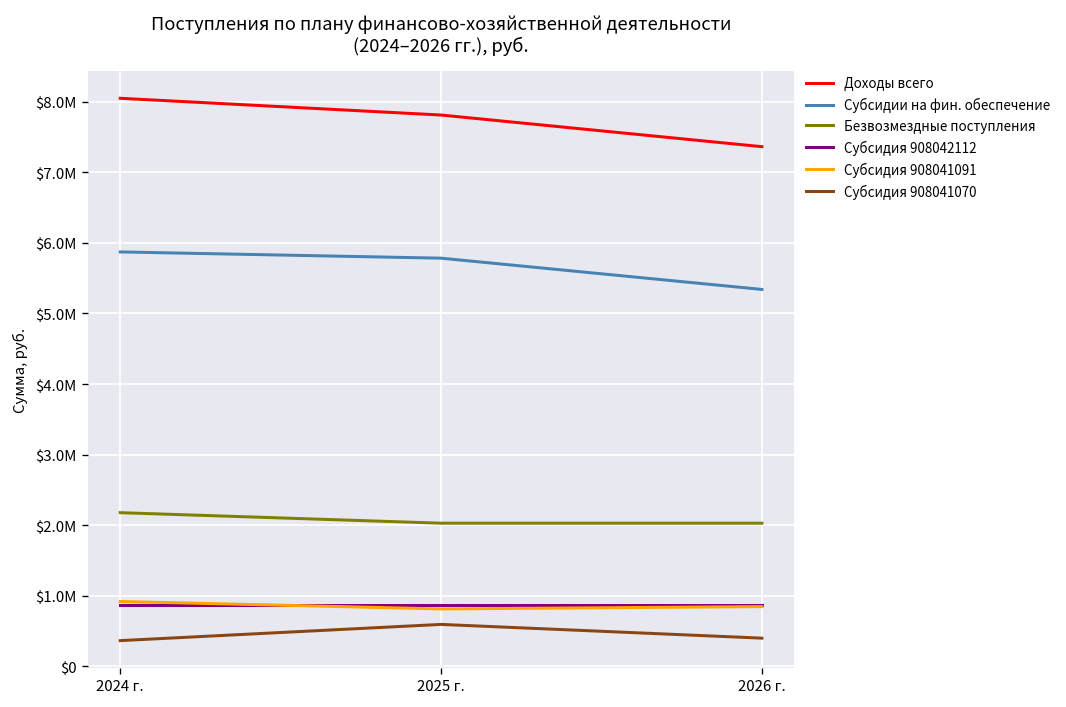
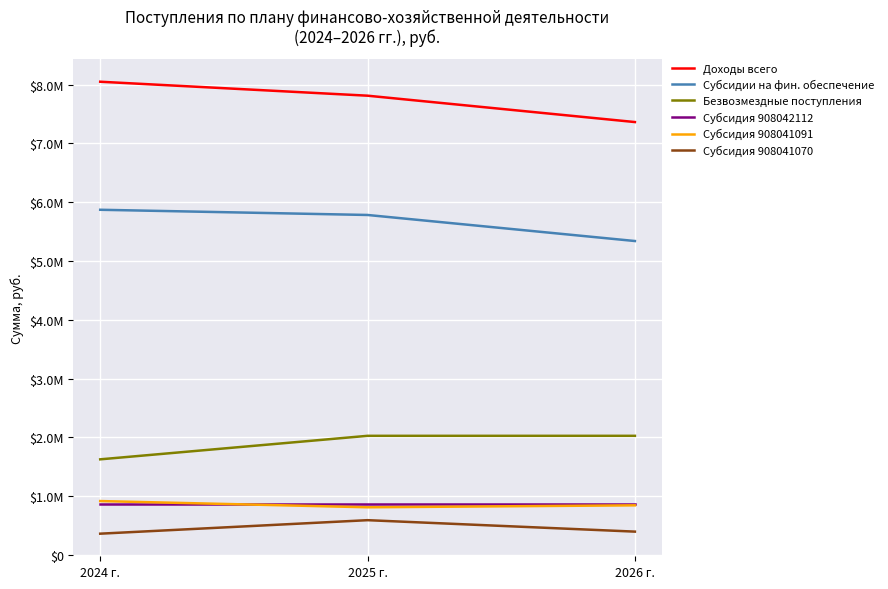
  {
    "Доходы всего": {
      "2024 г.": "$8000000",
      "2025 г.": "$7800000",
      "2026 г.": "$7400000"
    },
    "Субсидии на фин. обеспечение": {
      "2024 г.": "$5900000",
      "2025 г.": "$5800000",
      "2026 г.": "$5300000"
    },
    "Безвозмездные поступления": {
-     "2024 г.": "$2200000",
+     "2024 г.": "$1600000",
      "2025 г.": "$2000000",
      "2026 г.": "$2000000"
    },
    "Субсидия 908042112": {
      "2025 г.": "$900000"
    },
    "Субсидия 908041091": {
      "2025 г.": "$800000"
    },
    "Субсидия 908041070": {
      "2024 г.": "$400000",
      "2025 г.": "$600000",
      "2026 г.": "$400000"
    }
  }
